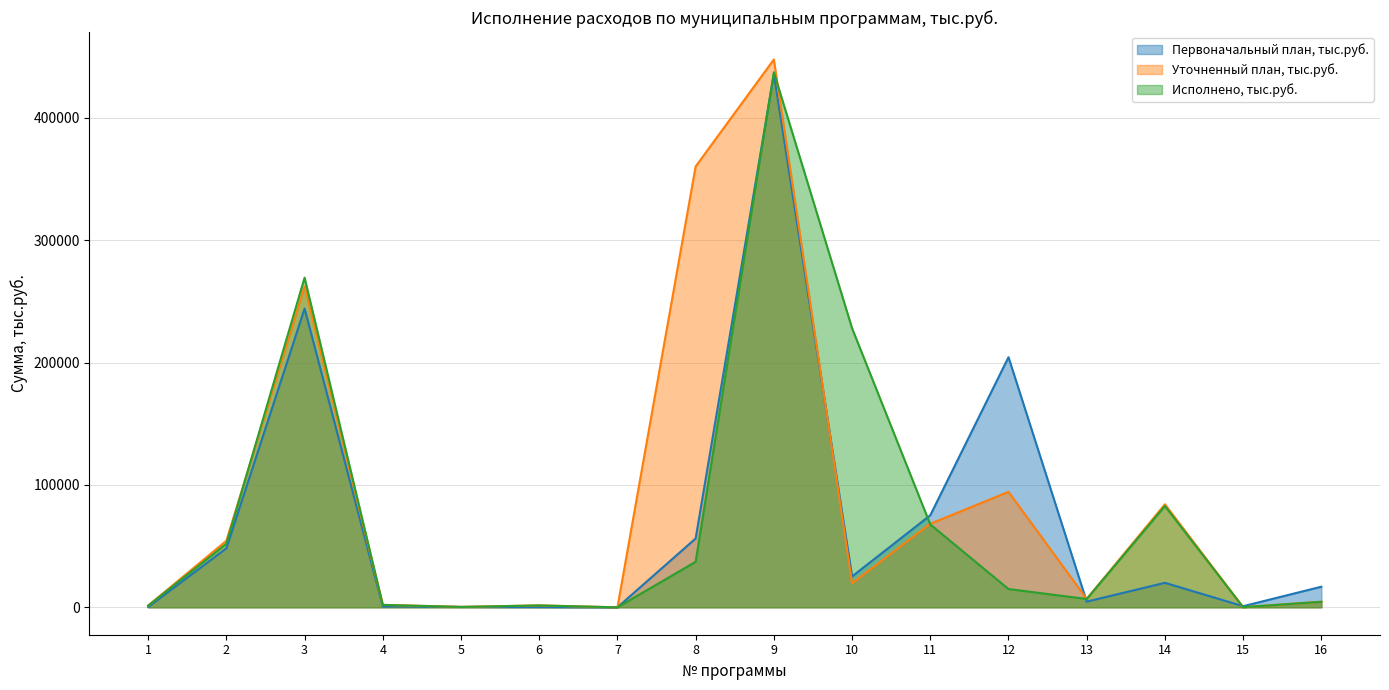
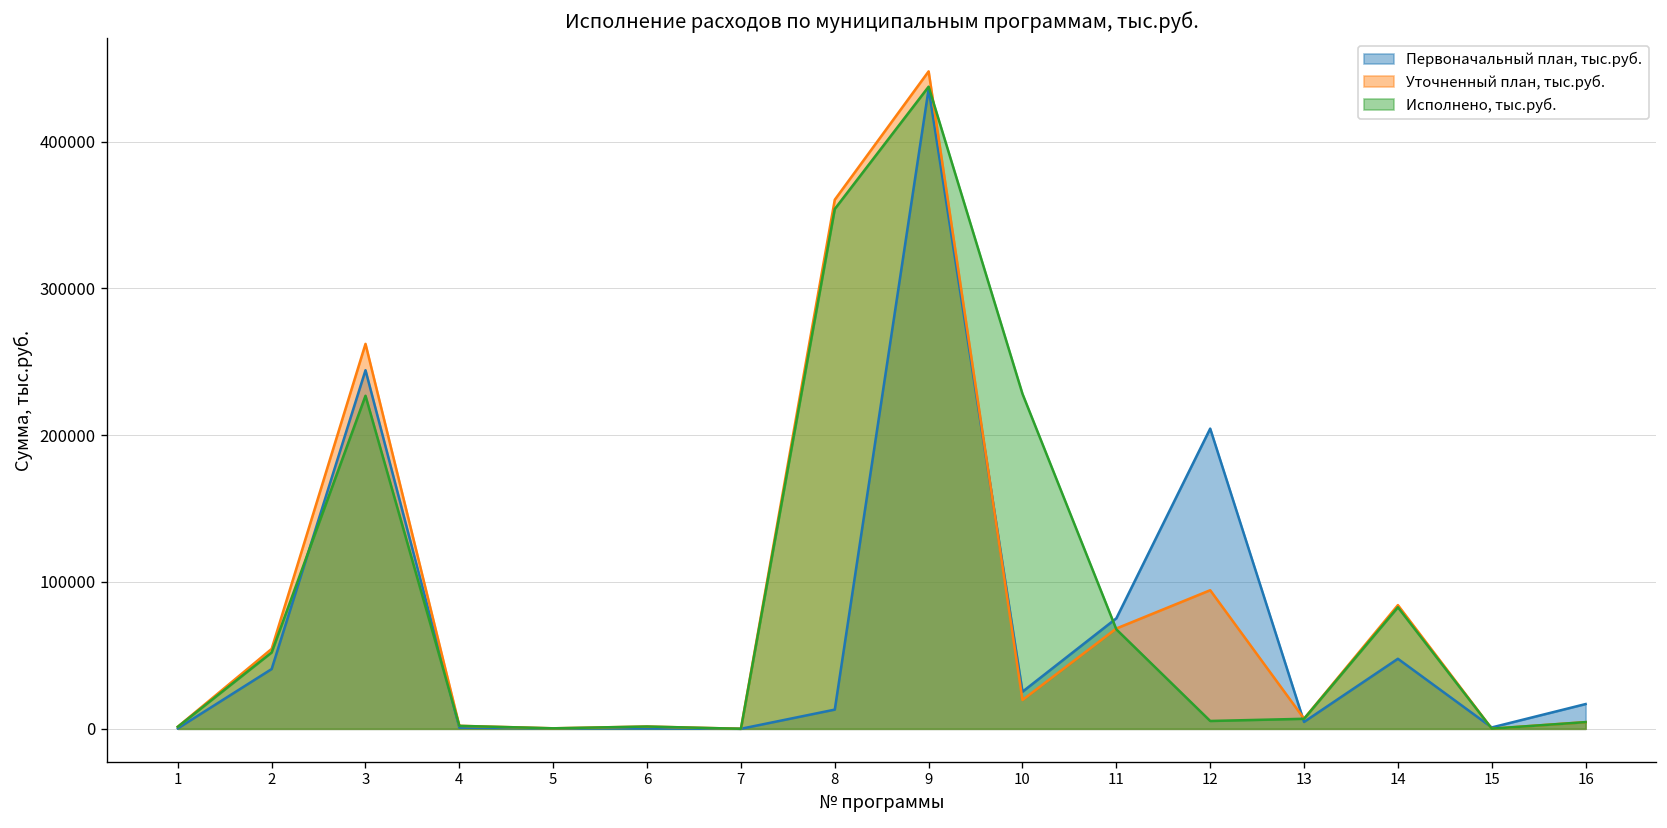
  {
    "Первоначальный план, тыс.руб.": {
-     "2": 48000,
+     "2": 41000,
      "3": 244000,
-     "8": 56000,
+     "8": 13000,
      "10": 25000,
      "11": 75000,
      "12": 204000,
      "13": 5000,
-     "14": 20000,
+     "14": 48000,
      "16": 17000
    },
    "Уточненный план, тыс.руб.": {
      "2": 54000,
      "3": 262000,
      "8": 360000,
      "9": 448000,
      "10": 20000,
      "12": 94000
    },
    "Исполнено, тыс.руб.": {
      "2": 52000,
-     "3": 269000,
-     "8": 37000,
+     "3": 227000,
+     "8": 354000,
      "10": 228000,
-     "12": 15000
+     "12": 5000
    }
  }
